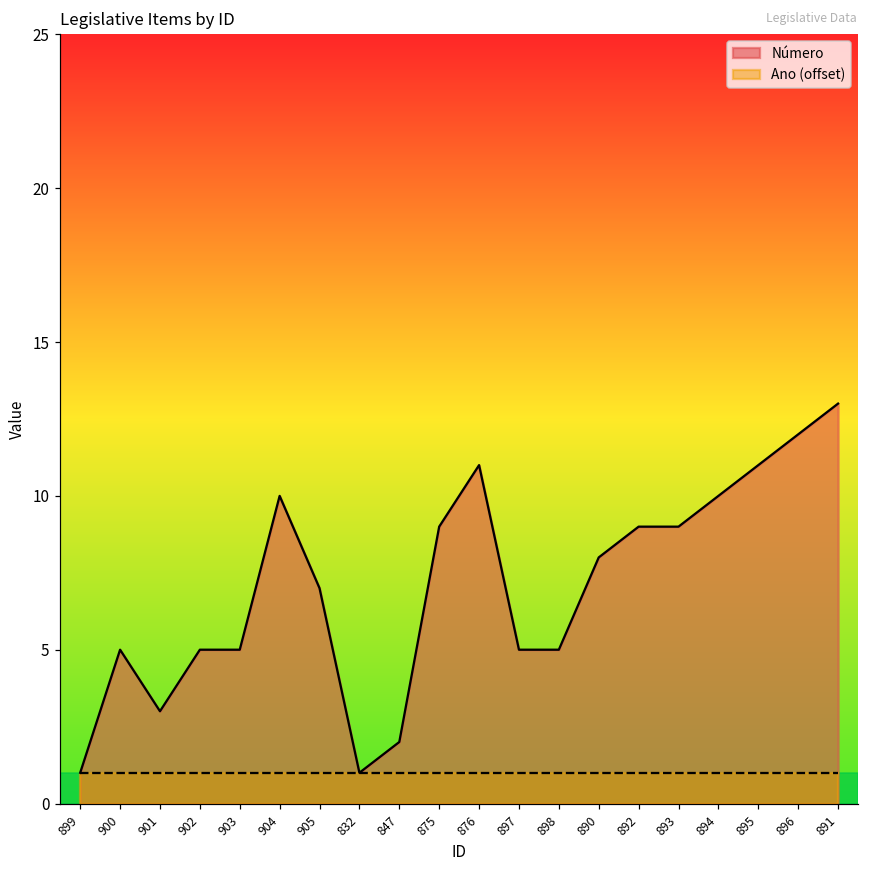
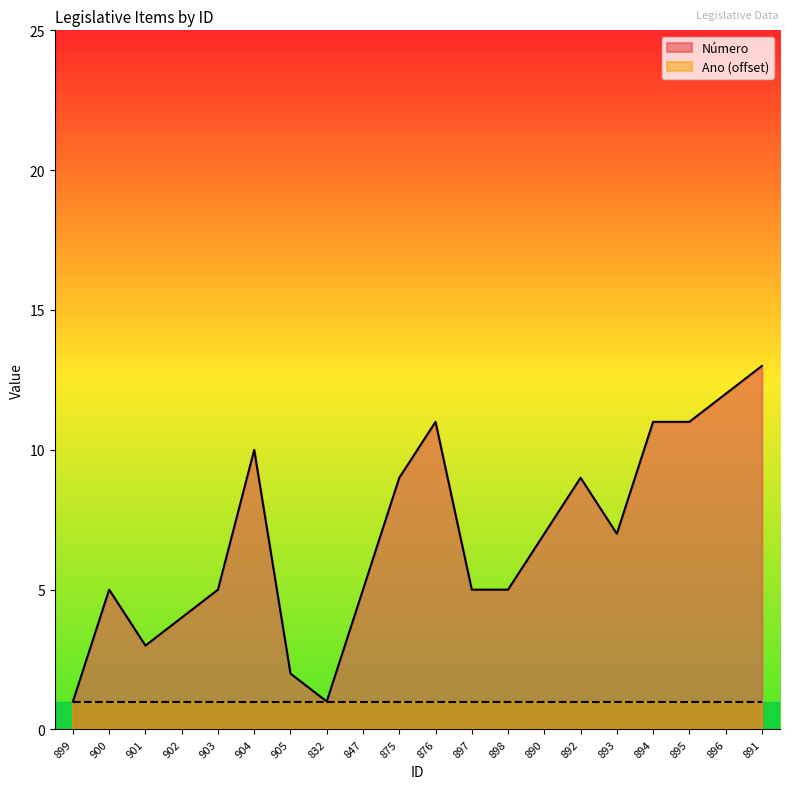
  {
    "Número": {
      "900": 5,
      "901": 3,
-     "902": 5,
+     "902": 4,
      "903": 5,
      "904": 10,
-     "905": 7,
-     "847": 2,
+     "905": 2,
+     "847": 5,
      "875": 9,
      "876": 11,
      "897": 5,
      "898": 5,
-     "890": 8,
+     "890": 7,
      "892": 9,
-     "893": 9,
-     "894": 10,
+     "893": 7,
+     "894": 11,
      "895": 11,
      "896": 12,
      "891": 13
    }
  }
